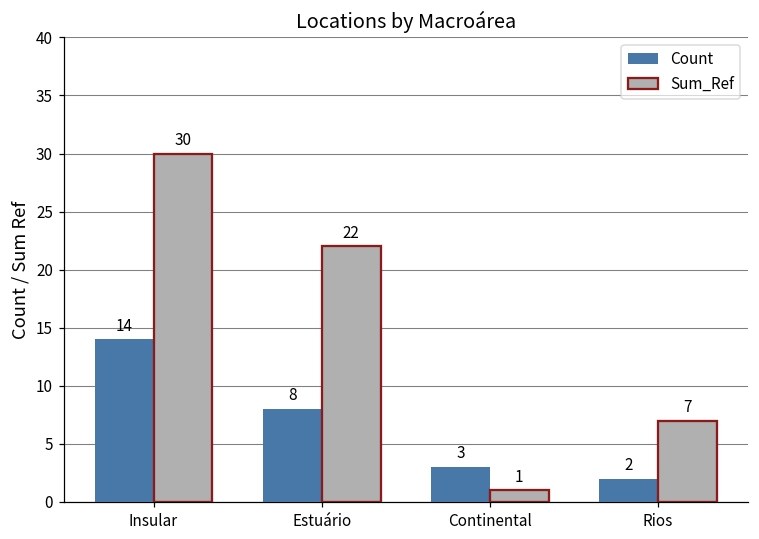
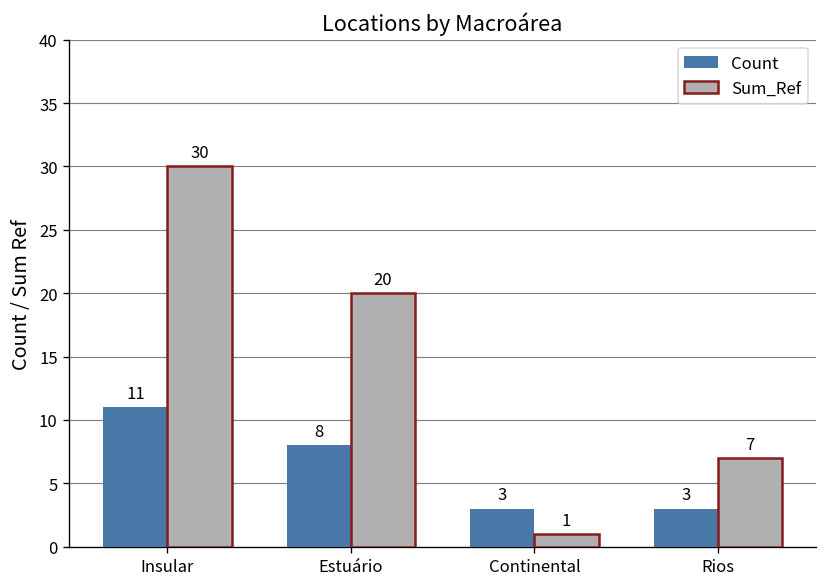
  {
    "Count": {
-     "Insular": 14,
+     "Insular": 11,
      "Estuário": 8,
      "Continental": 3,
-     "Rios": 2
+     "Rios": 3
    },
    "Sum_Ref": {
      "Insular": 30,
-     "Estuário": 22,
+     "Estuário": 20,
      "Continental": 1,
      "Rios": 7
    }
  }
